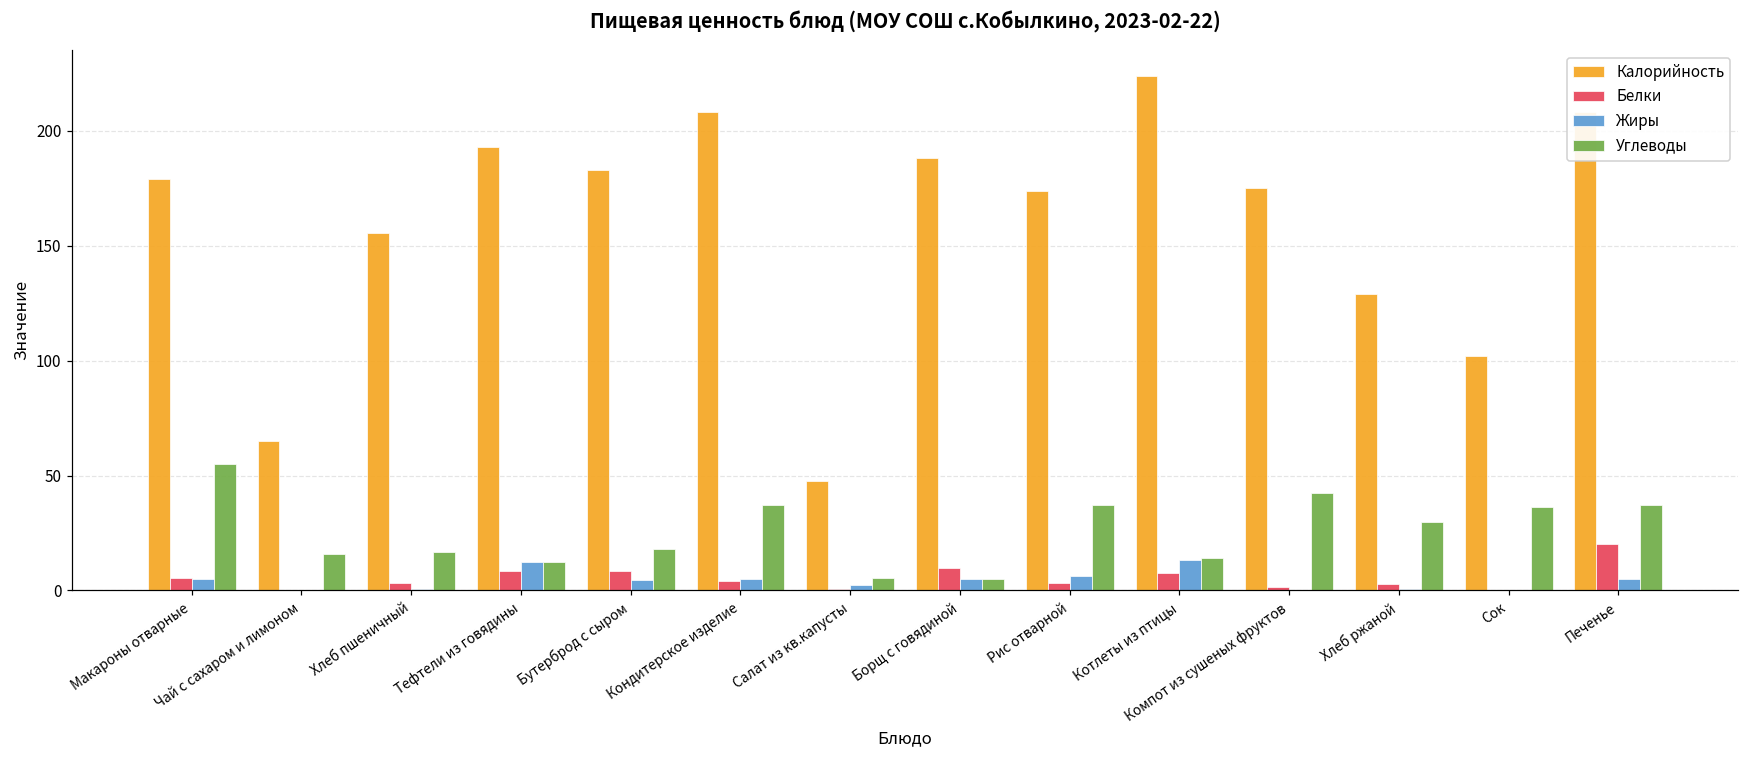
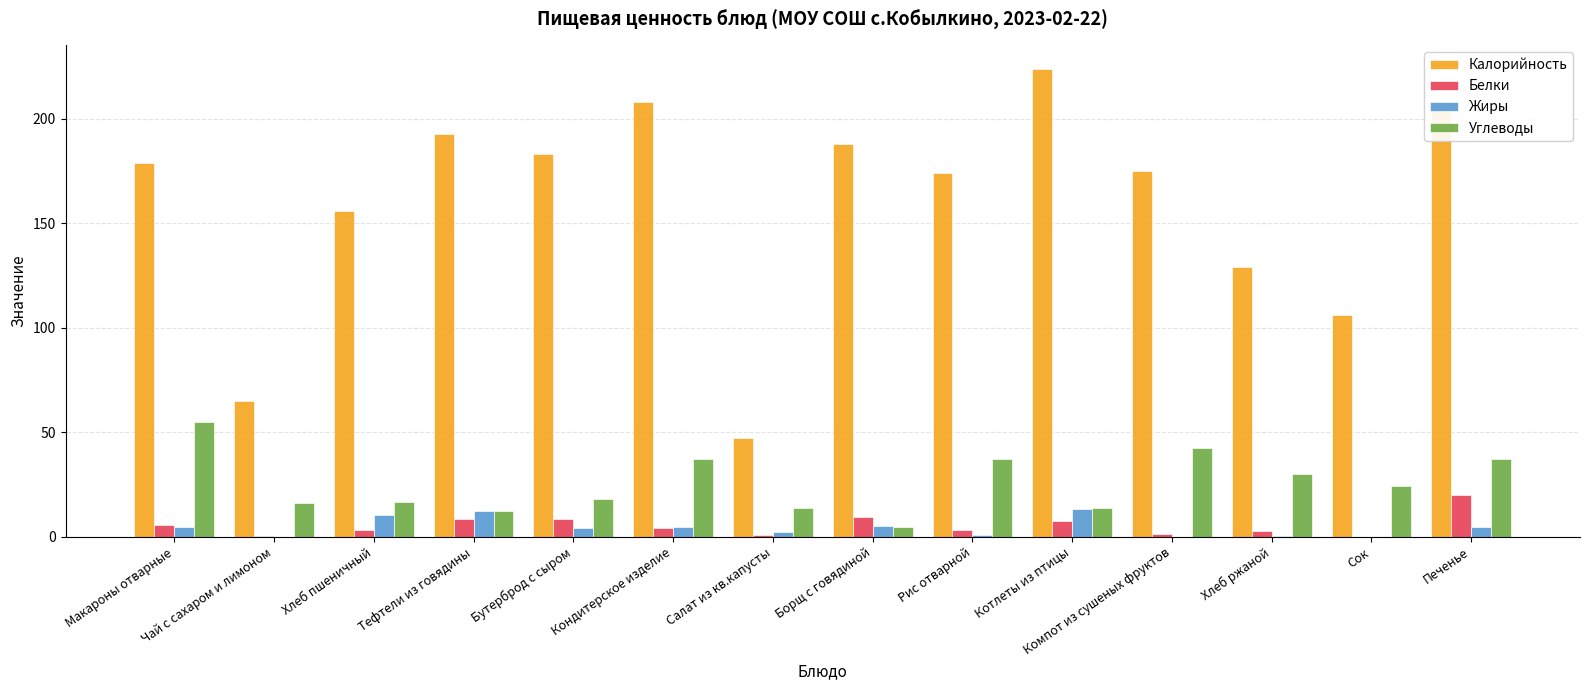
  {
    "Калорийность": {
      "Макароны отварные": 179,
      "Чай с сахаром и лимоном": 65,
      "Хлеб пшеничный": 156,
      "Тефтели из говядины": 193,
      "Бутерброд с сыром": 183,
      "Кондитерское изделие": 208,
      "Салат из кв.капусты": 48,
      "Борщ с говядиной": 188,
      "Рис отварной": 174,
      "Котлеты из птицы": 224,
      "Компот из сушеных фруктов": 175,
      "Хлеб ржаной": 129,
-     "Сок": 102
+     "Сок": 106
    },
    "Белки": {
      "Макароны отварные": 5,
      "Хлеб пшеничный": 3,
      "Тефтели из говядины": 8,
      "Бутерброд с сыром": 9,
      "Кондитерское изделие": 4,
      "Борщ с говядиной": 10,
      "Рис отварной": 3,
      "Котлеты из птицы": 7,
      "Компот из сушеных фруктов": 1,
      "Хлеб ржаной": 3,
      "Сок": 0,
      "Печенье": 20
    },
    "Жиры": {
      "Макароны отварные": 5,
      "Чай с сахаром и лимоном": 0,
-     "Хлеб пшеничный": 1,
+     "Хлеб пшеничный": 10,
      "Тефтели из говядины": 12,
      "Бутерброд с сыром": 4,
      "Кондитерское изделие": 5,
      "Салат из кв.капусты": 3,
      "Борщ с говядиной": 5,
-     "Рис отварной": 6,
+     "Рис отварной": 1,
      "Котлеты из птицы": 13,
      "Компот из сушеных фруктов": 0,
      "Сок": 0,
      "Печенье": 5
    },
    "Углеводы": {
      "Макароны отварные": 55,
      "Чай с сахаром и лимоном": 16,
      "Хлеб пшеничный": 17,
      "Тефтели из говядины": 13,
      "Бутерброд с сыром": 18,
      "Кондитерское изделие": 37,
-     "Салат из кв.капусты": 6,
+     "Салат из кв.капусты": 14,
      "Борщ с говядиной": 5,
      "Рис отварной": 37,
      "Котлеты из птицы": 14,
      "Компот из сушеных фруктов": 43,
      "Хлеб ржаной": 30,
-     "Сок": 36,
+     "Сок": 24,
      "Печенье": 37
    }
  }
